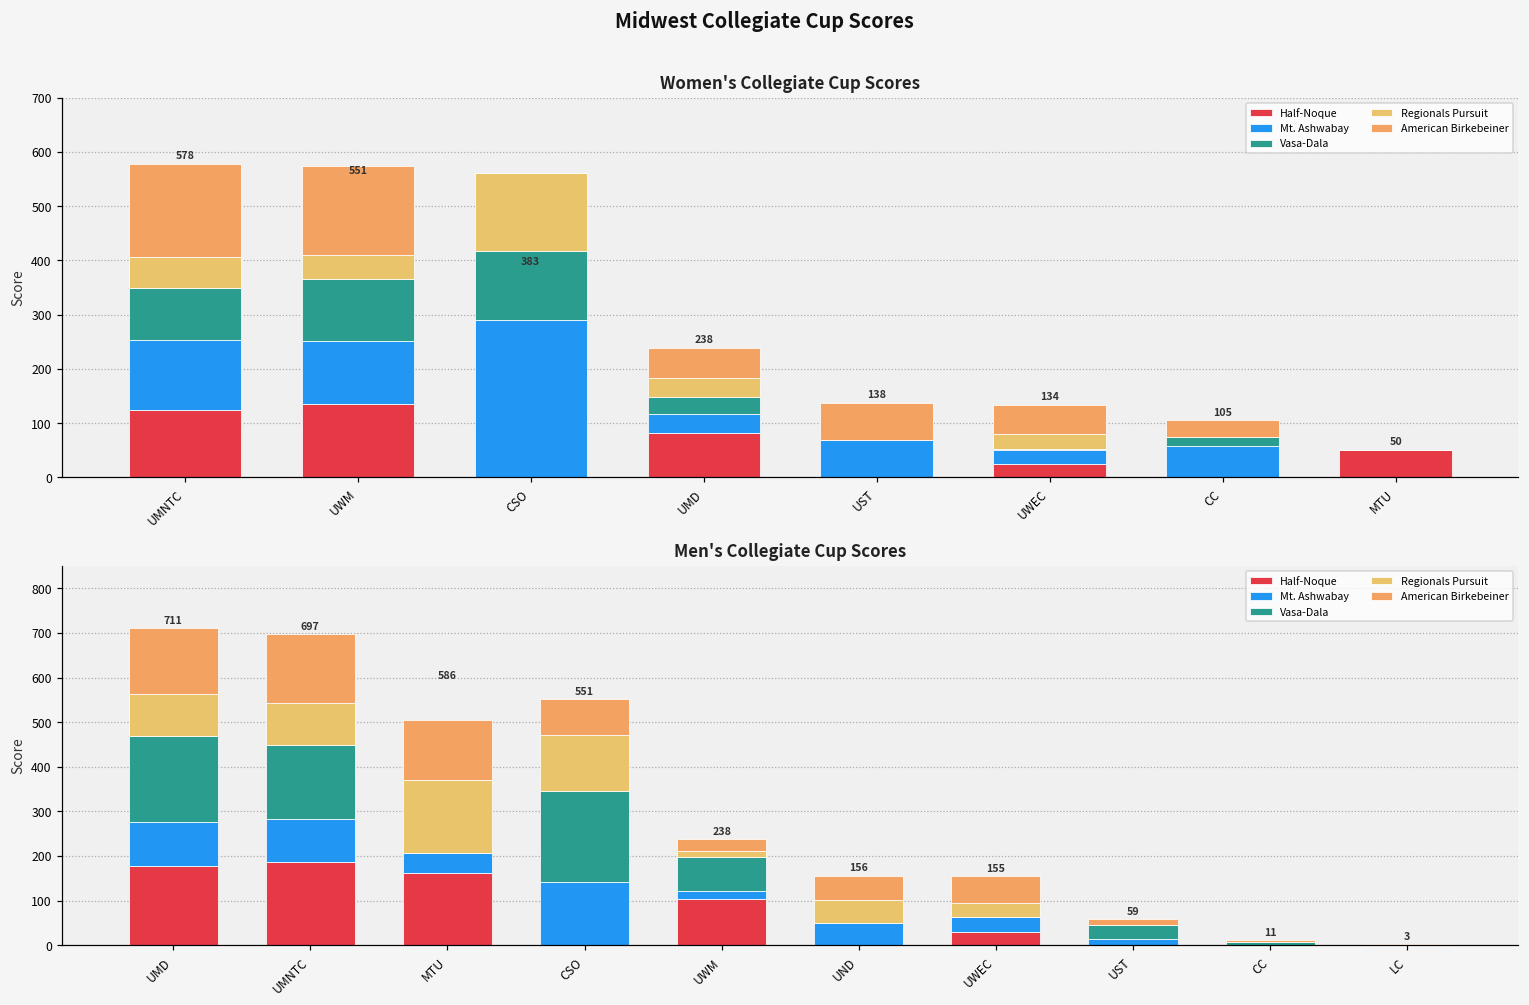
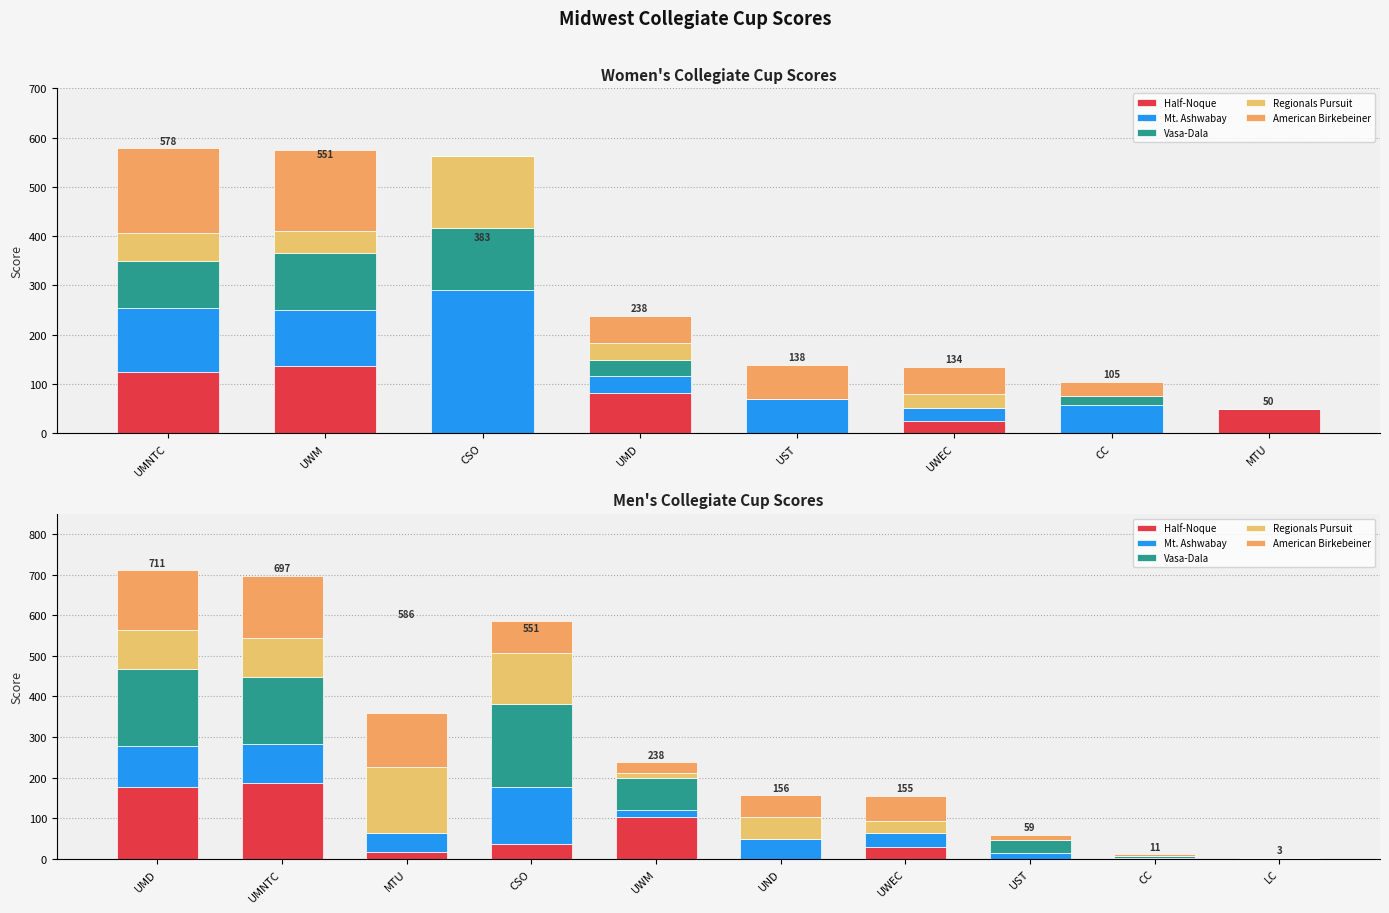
  {
    "Women's Collegiate Cup Scores": {
      "Half-Noque": {
        "MTU": 50
      },
      "Mt. Ashwabay": {
        "UMNTC": 130,
        "UWM": 120,
        "CSO": 290,
        "UMD": 40,
        "UST": 70,
        "UWEC": 30,
        "CC": 60
      },
      "Vasa-Dala": {
        "UMNTC": 100,
        "UWM": 110,
        "UMD": 30,
        "UST": 0,
        "CC": 20
      }
    },
    "Men's Collegiate Cup Scores": {
      "Half-Noque": {
        "UMD": 180,
        "UMNTC": 190,
-       "MTU": 160,
-       "CSO": 0,
+       "MTU": 20,
+       "CSO": 40,
        "UWM": 100,
        "UND": 0,
        "UWEC": 30,
        "UST": 0,
        "CC": 0,
        "LC": 0
      },
      "Mt. Ashwabay": {
        "UMD": 100,
        "UMNTC": 100,
        "MTU": 50,
        "CSO": 140,
        "UWM": 20,
        "UND": 50,
        "UWEC": 30,
        "UST": 20
      },
      "Vasa-Dala": {
        "UMD": 190,
        "UMNTC": 170,
        "MTU": 0,
        "CSO": 200,
        "UWM": 80,
        "UND": 0,
        "UWEC": 0,
        "UST": 30,
        "CC": 10,
        "LC": 0
      }
    }
  }
